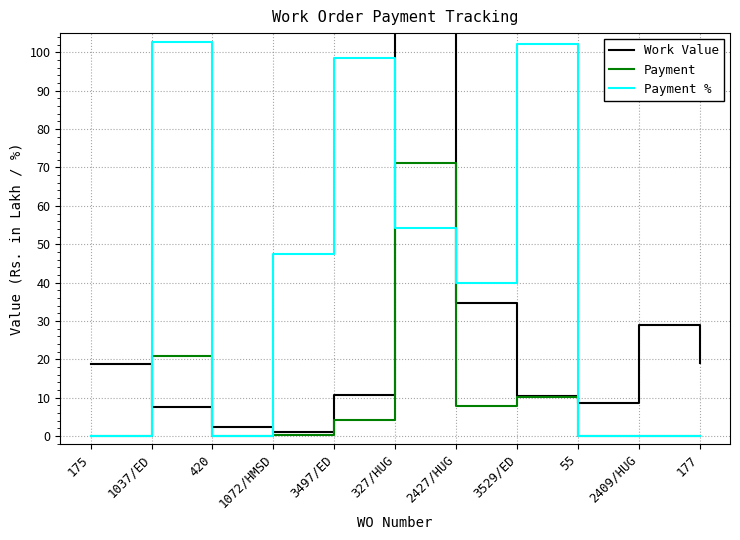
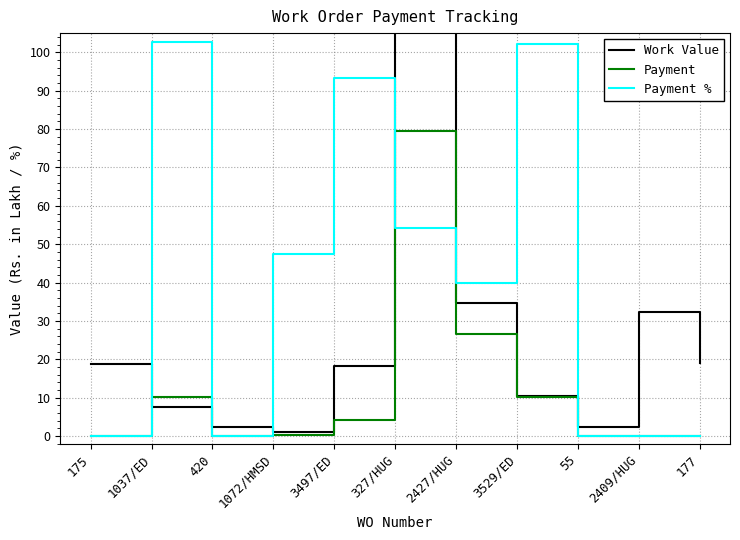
  {
    "Work Value": {
      "175": 19,
      "1037/ED": 8,
      "420": 2,
      "1072/HMSD": 1,
-     "3497/ED": 11,
+     "3497/ED": 18,
      "2427/HUG": 35,
-     "55": 9,
-     "2409/HUG": 29,
+     "55": 2,
+     "2409/HUG": 32,
      "177": 19
    },
    "Payment": {
-     "1037/ED": 21,
+     "1037/ED": 10,
      "1072/HMSD": 0,
      "3497/ED": 4,
-     "327/HUG": 71,
-     "2427/HUG": 8
+     "327/HUG": 80,
+     "2427/HUG": 27
    },
    "Payment %": {
      "1037/ED": 103,
      "1072/HMSD": 47,
-     "3497/ED": 99,
+     "3497/ED": 93,
      "327/HUG": 54,
      "2427/HUG": 40,
      "3529/ED": 102
    }
  }
